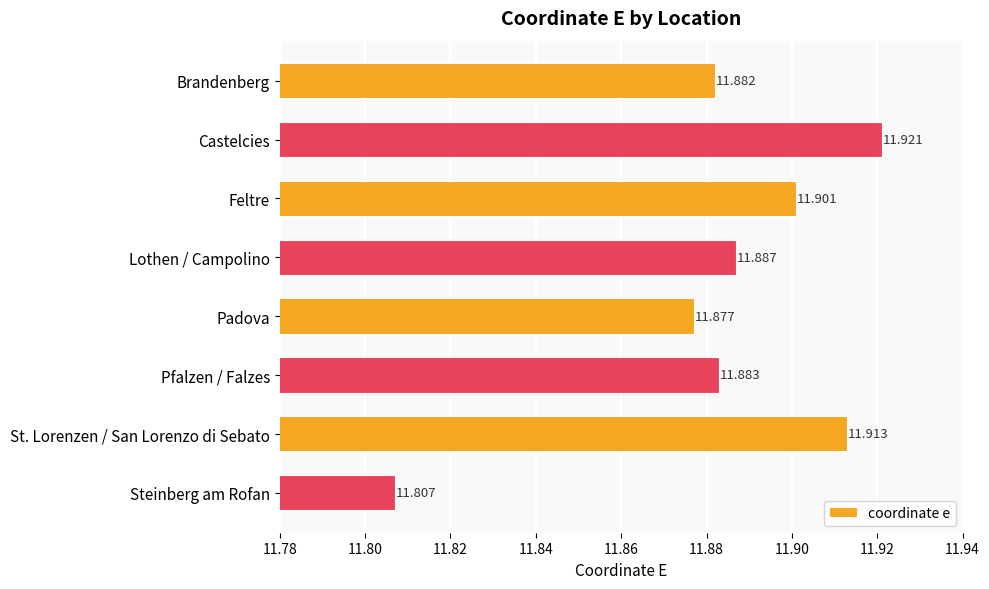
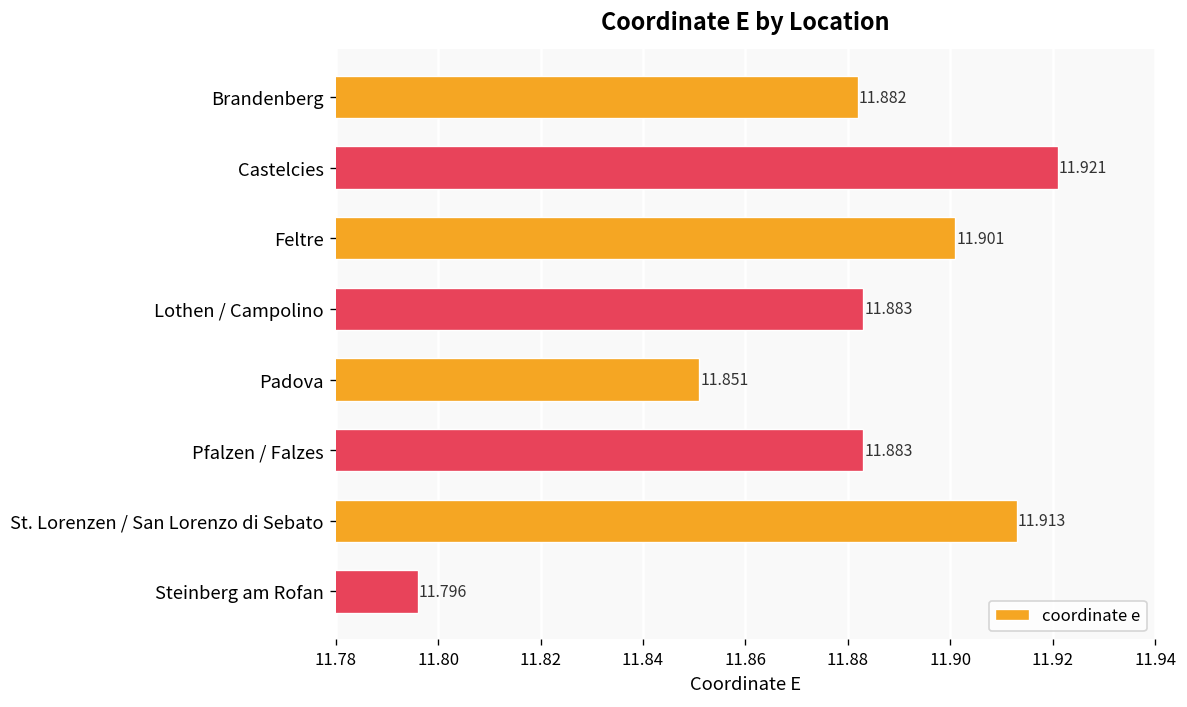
  {
    "Brandenberg": 11.882,
    "Castelcies": 11.921,
    "Feltre": 11.901,
-   "Lothen / Campolino": 11.887,
-   "Padova": 11.877,
+   "Lothen / Campolino": 11.883,
+   "Padova": 11.851,
    "Pfalzen / Falzes": 11.883,
    "St. Lorenzen / San Lorenzo di Sebato": 11.913,
-   "Steinberg am Rofan": 11.807
+   "Steinberg am Rofan": 11.796
  }
